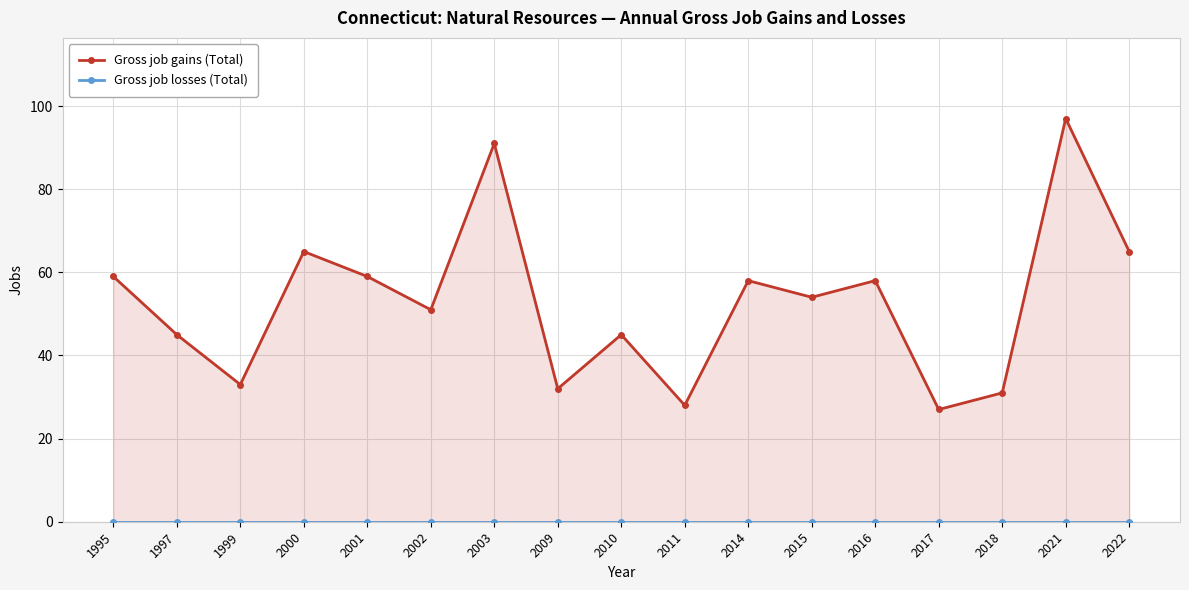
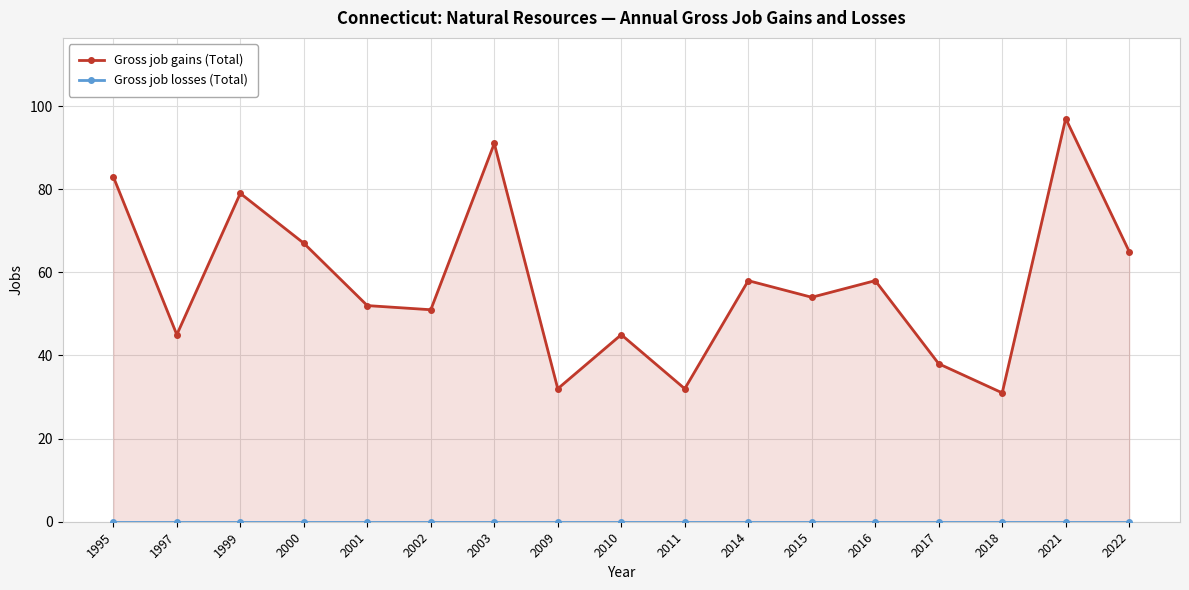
  {
    "Gross job gains (Total)": {
-     "1995": 59,
+     "1995": 83,
      "1997": 45,
-     "1999": 33,
-     "2000": 65,
-     "2001": 59,
+     "1999": 79,
+     "2000": 67,
+     "2001": 52,
      "2002": 51,
      "2003": 91,
      "2009": 32,
      "2010": 45,
-     "2011": 28,
+     "2011": 32,
      "2014": 58,
      "2015": 54,
      "2016": 58,
-     "2017": 27,
+     "2017": 38,
      "2018": 31,
      "2021": 97,
      "2022": 65
    },
    "Gross job losses (Total)": {
      "1995": 0,
      "1997": 0,
      "1999": 0,
      "2000": 0,
      "2001": 0,
      "2002": 0,
      "2003": 0,
      "2009": 0,
      "2010": 0,
      "2011": 0,
      "2014": 0,
      "2015": 0,
      "2016": 0,
      "2017": 0,
      "2018": 0,
      "2021": 0,
      "2022": 0
    }
  }
